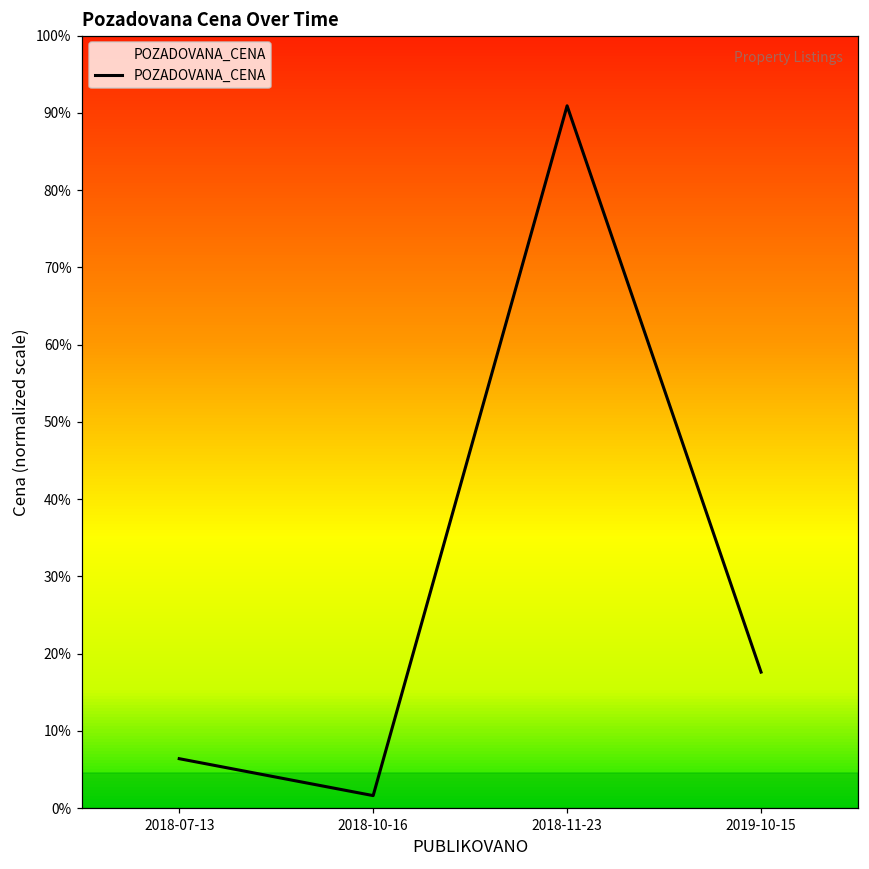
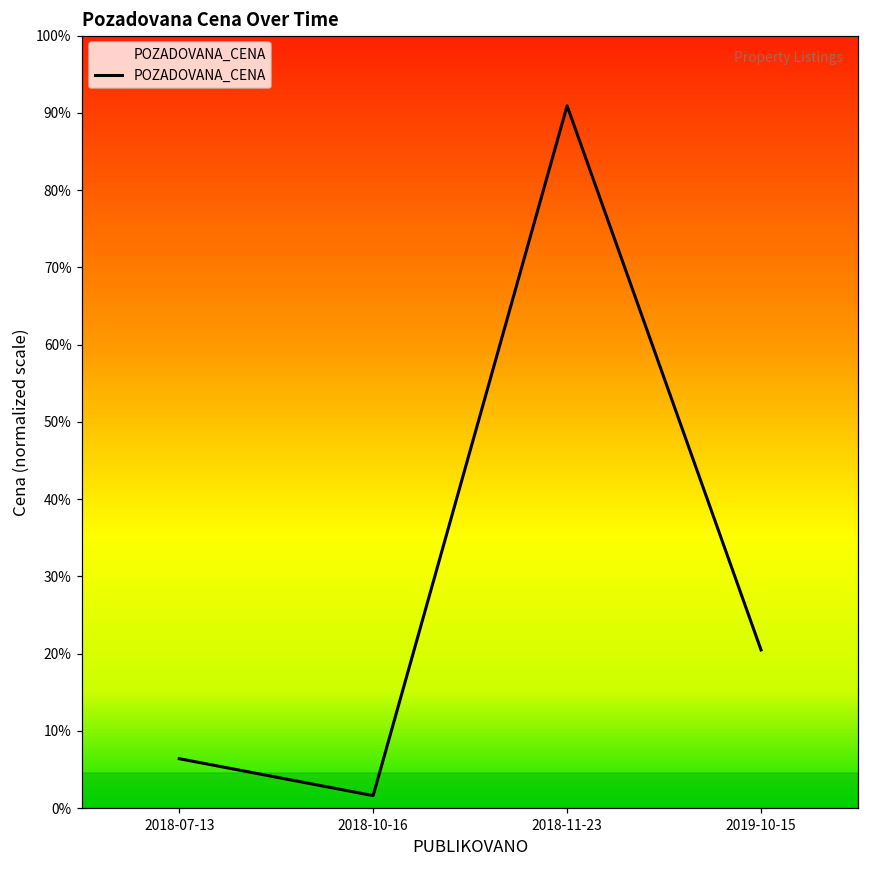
  {
    "2018-07-13": "6%",
    "2018-11-23": "91%",
-   "2019-10-15": "18%"
+   "2019-10-15": "20%"
  }
